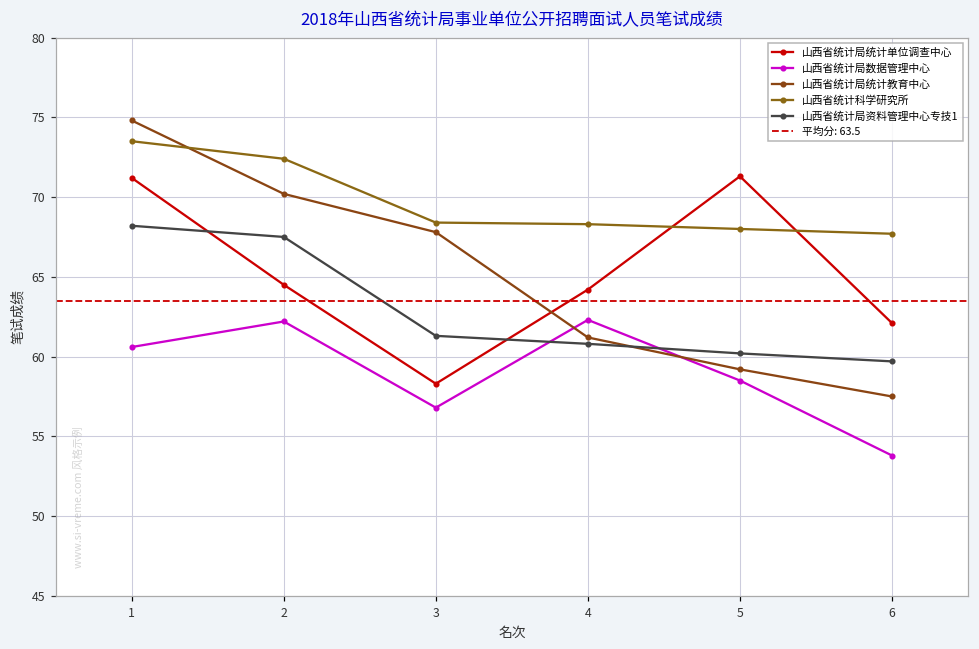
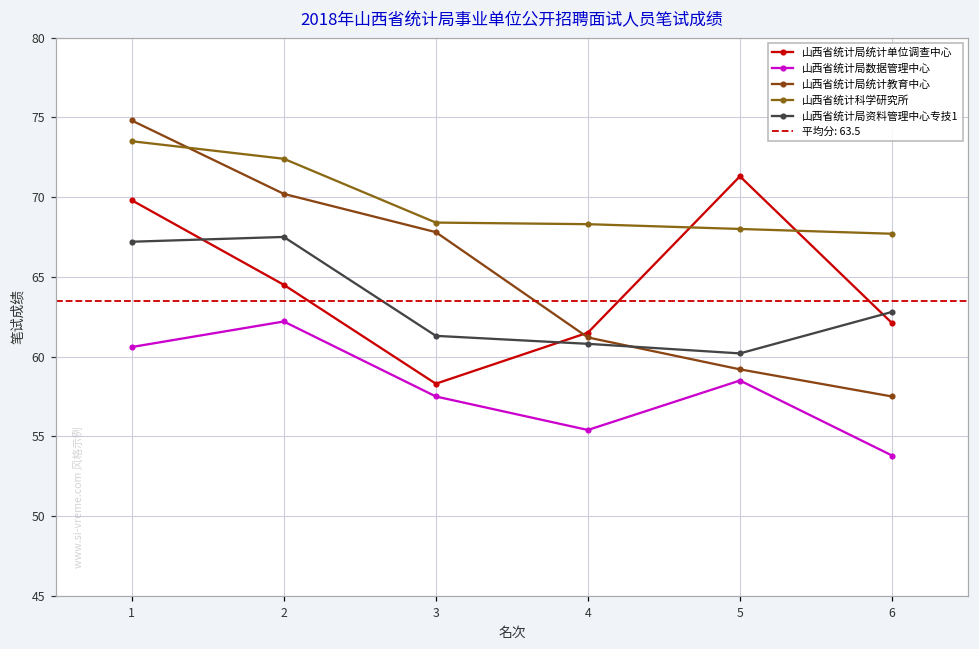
  {
    "山西省统计局统计单位调查中心": {
-     "1": 71.2,
+     "1": 69.8,
      "2": 64.5,
      "3": 58.3,
-     "4": 64.2,
+     "4": 61.5,
      "5": 71.3,
      "6": 62.1
    },
    "山西省统计局数据管理中心": {
      "1": 60.6,
      "2": 62.2,
-     "3": 56.8,
-     "4": 62.3,
+     "3": 57.5,
+     "4": 55.4,
      "5": 58.5,
      "6": 53.8
    },
    "山西省统计局资料管理中心专技1": {
-     "1": 68.2,
+     "1": 67.2,
      "2": 67.5,
      "3": 61.3,
      "4": 60.8,
      "5": 60.2,
-     "6": 59.7
+     "6": 62.8
    }
  }
